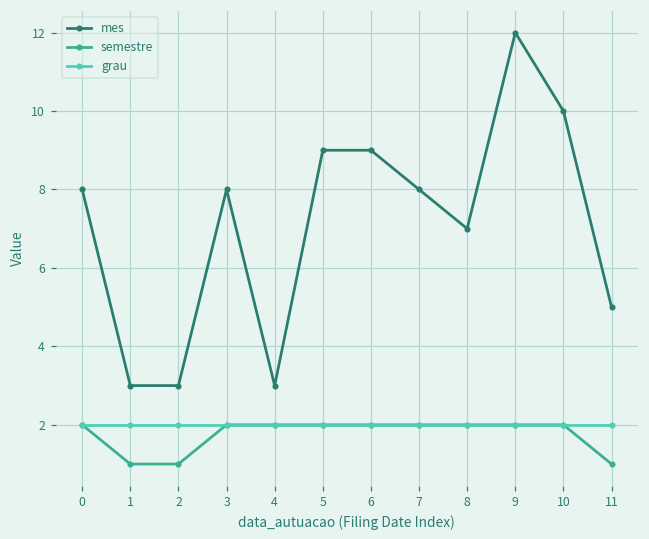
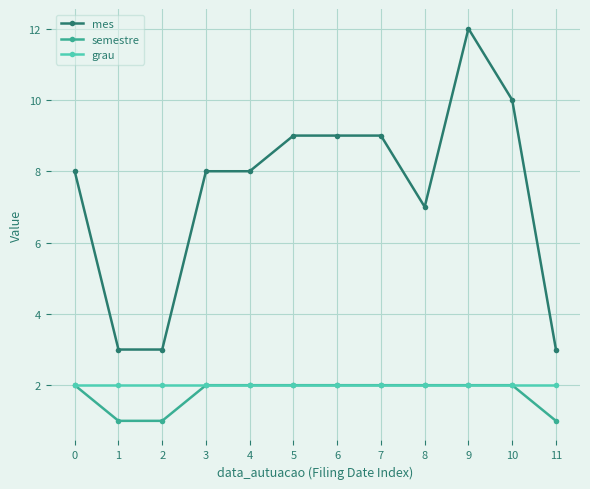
  {
    "mes": {
      "0": 8,
      "1": 3,
      "2": 3,
      "3": 8,
-     "4": 3,
+     "4": 8,
      "5": 9,
      "6": 9,
-     "7": 8,
+     "7": 9,
      "8": 7,
      "9": 12,
      "10": 10,
-     "11": 5
+     "11": 3
    }
  }
